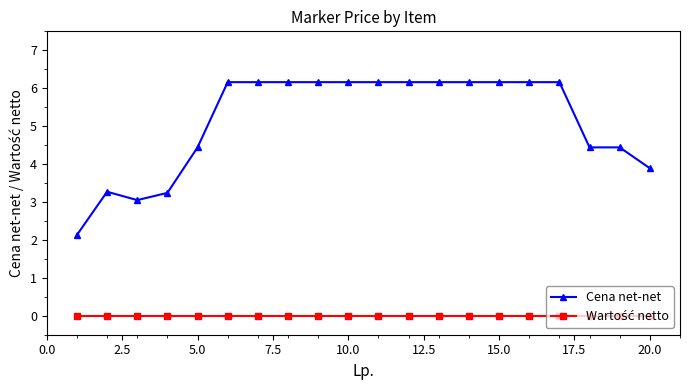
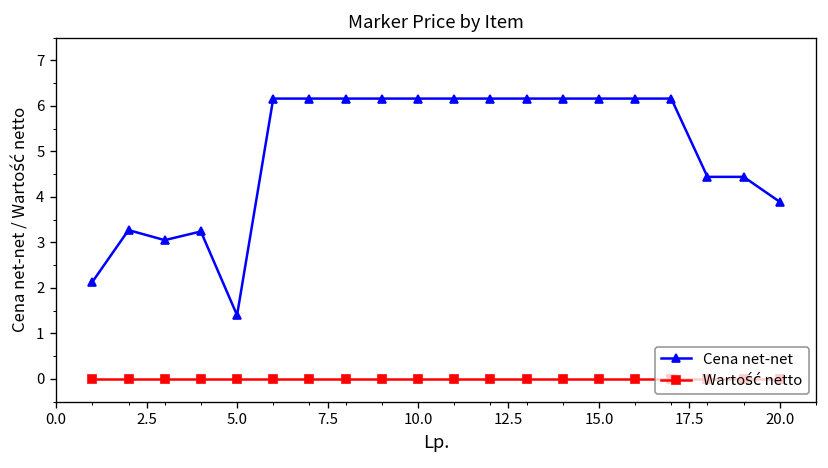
  {
    "Cena net-net": {
-     "5.0": 4.4,
+     "5.0": 1.4,
      "10.0": 6.2,
      "15.0": 6.2,
      "20.0": 3.9
    },
    "Wartość netto": {
      "5.0": 0.0,
      "10.0": 0.0,
      "15.0": 0.0
    }
  }
